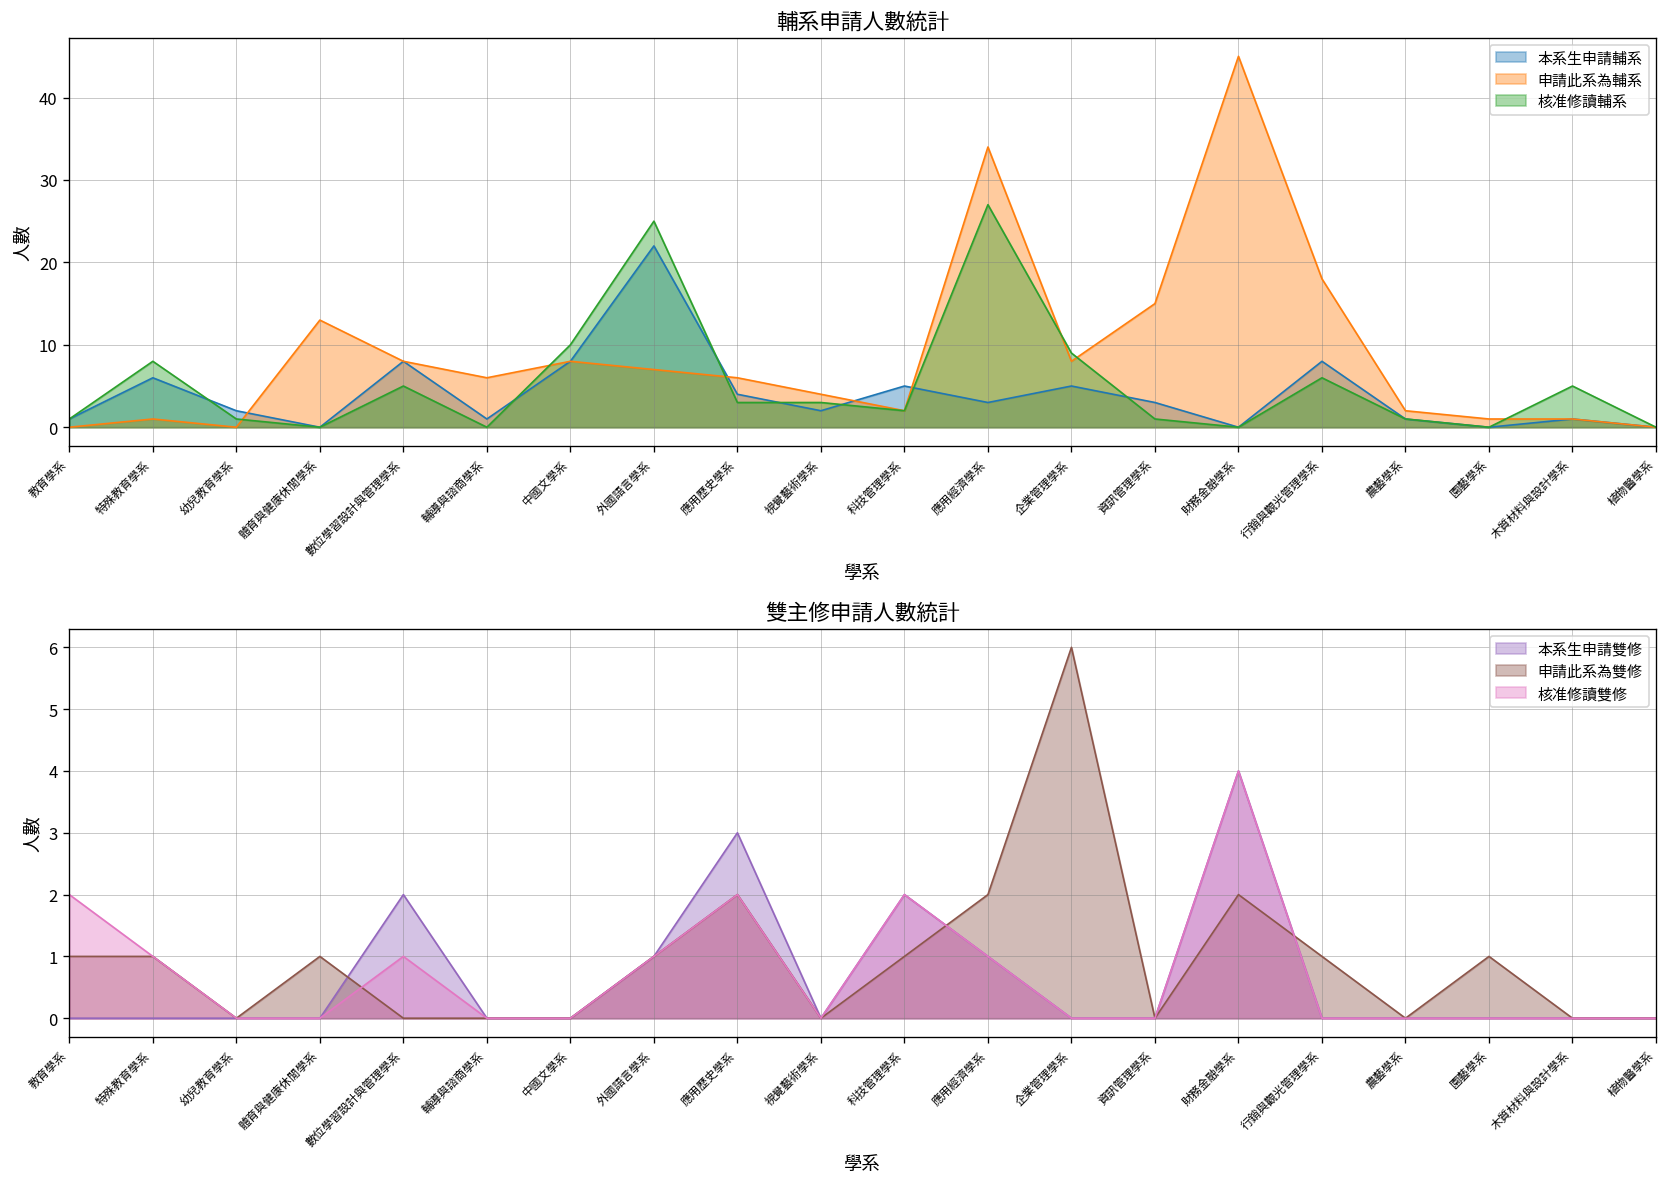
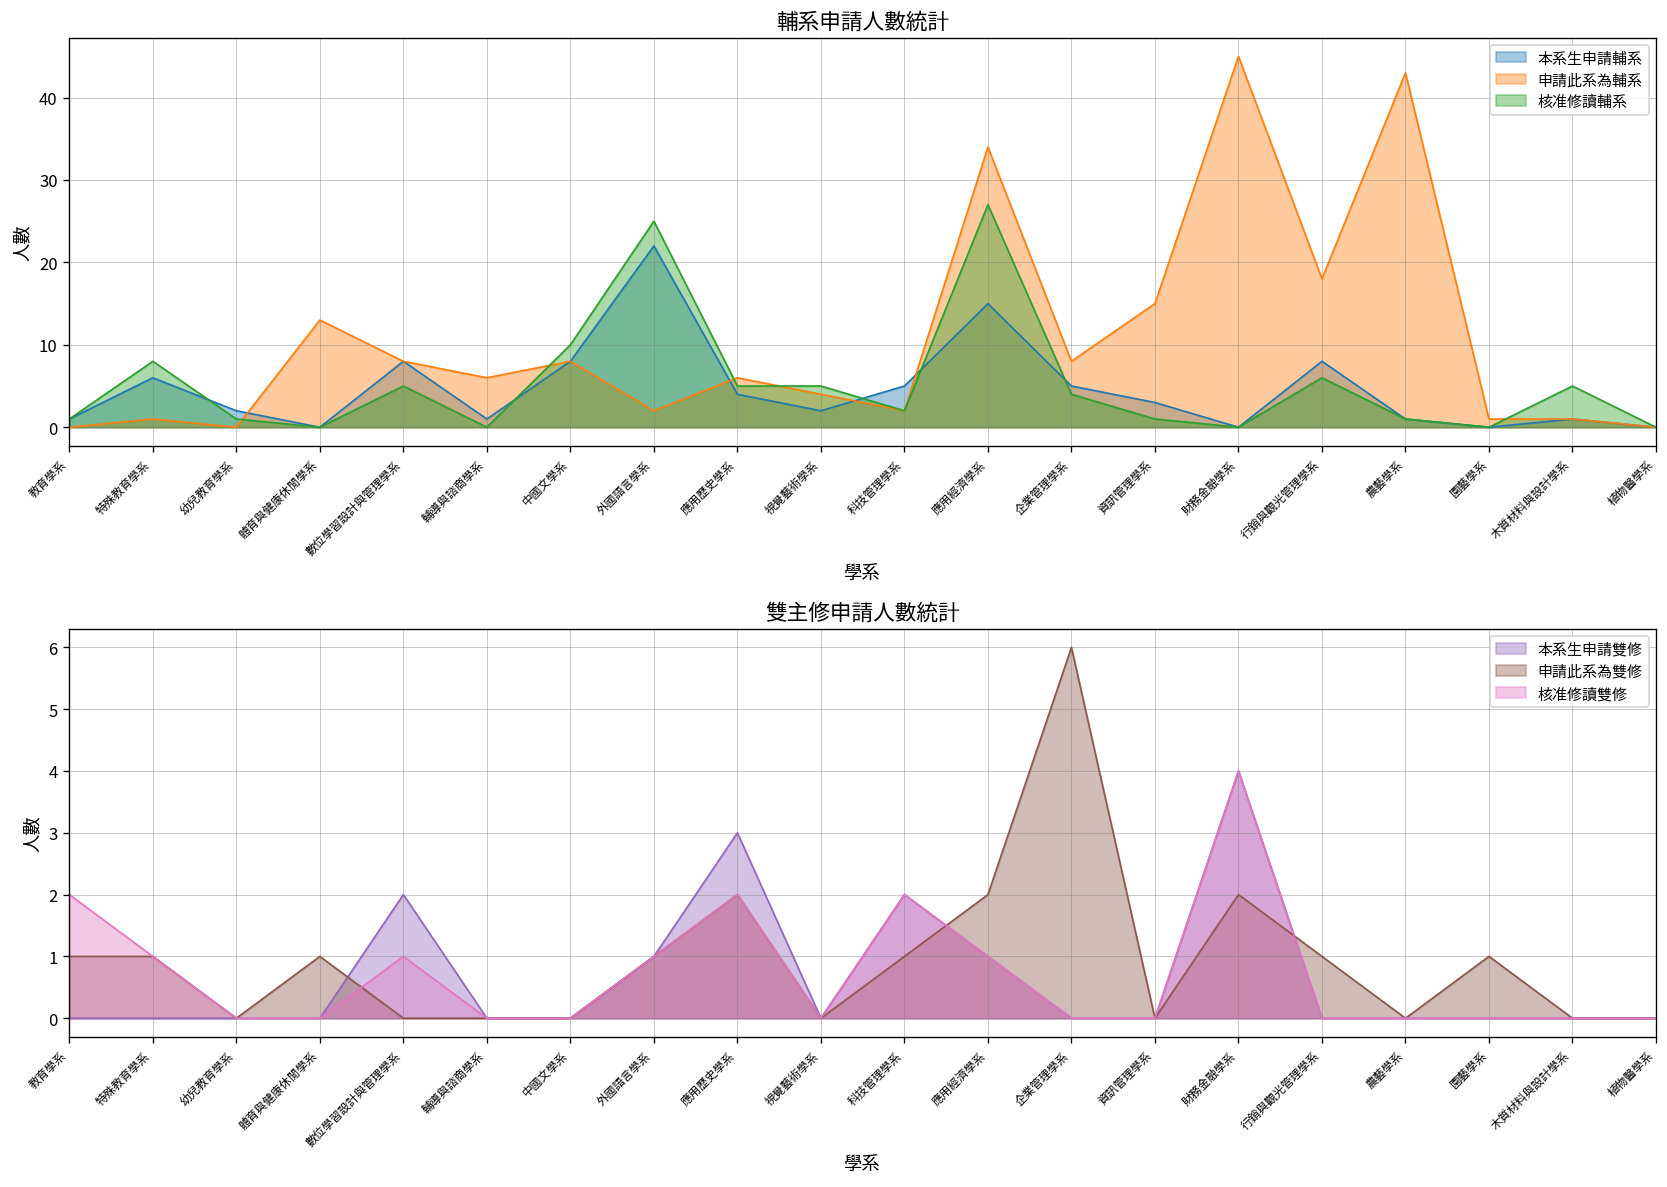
  {
    "輔系申請人數統計": {
      "本系生申請輔系": {
        "特殊教育學系": 6,
        "幼兒教育學系": 2,
        "輔導與諮商學系": 1,
        "外國語言學系": 22,
        "應用歷史學系": 4,
        "視覺藝術學系": 2,
        "科技管理學系": 5,
-       "應用經濟學系": 3,
+       "應用經濟學系": 15,
        "企業管理學系": 5,
        "資訊管理學系": 3,
        "行銷與觀光管理學系": 8
      },
      "申請此系為輔系": {
        "教育學系": 0,
        "特殊教育學系": 1,
        "幼兒教育學系": 0,
        "體育與健康休閒學系": 13,
        "輔導與諮商學系": 6,
-       "外國語言學系": 7,
+       "外國語言學系": 2,
        "應用歷史學系": 6,
        "視覺藝術學系": 4,
        "應用經濟學系": 34,
        "企業管理學系": 8,
        "資訊管理學系": 15,
        "財務金融學系": 45,
        "行銷與觀光管理學系": 18,
-       "農藝學系": 2,
+       "農藝學系": 43,
        "園藝學系": 1
      },
      "核准修讀輔系": {
        "特殊教育學系": 8,
        "幼兒教育學系": 1,
        "數位學習設計與管理學系": 5,
        "輔導與諮商學系": 0,
        "中國文學系": 10,
        "外國語言學系": 25,
-       "應用歷史學系": 3,
-       "視覺藝術學系": 3,
+       "應用歷史學系": 5,
+       "視覺藝術學系": 5,
        "應用經濟學系": 27,
-       "企業管理學系": 9,
+       "企業管理學系": 4,
        "資訊管理學系": 1,
        "行銷與觀光管理學系": 6,
        "木質材料與設計學系": 5
      }
    },
    "雙主修申請人數統計": {
      "申請此系為雙修": {
        "教育學系": 1.0,
        "體育與健康休閒學系": 1.0,
        "數位學習設計與管理學系": 0.0,
        "科技管理學系": 1.0,
        "應用經濟學系": 2.0,
        "企業管理學系": 6.0,
        "財務金融學系": 2.0,
        "行銷與觀光管理學系": 1.0,
        "園藝學系": 1.0
      }
    }
  }
